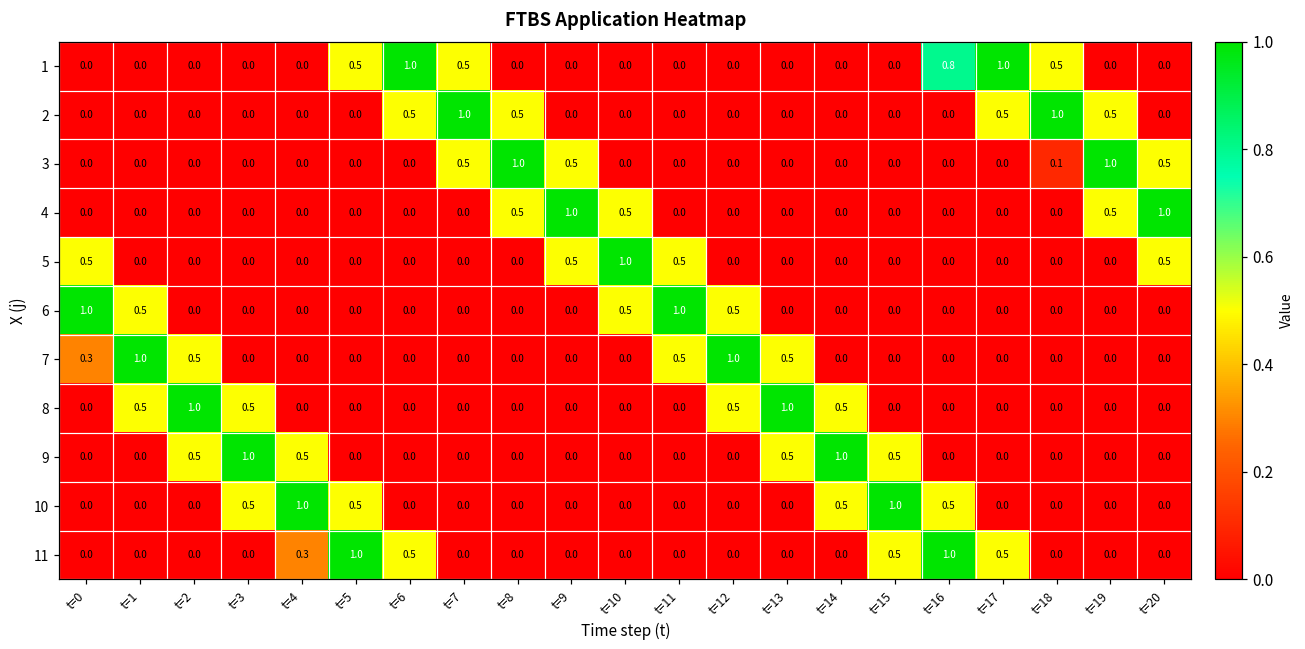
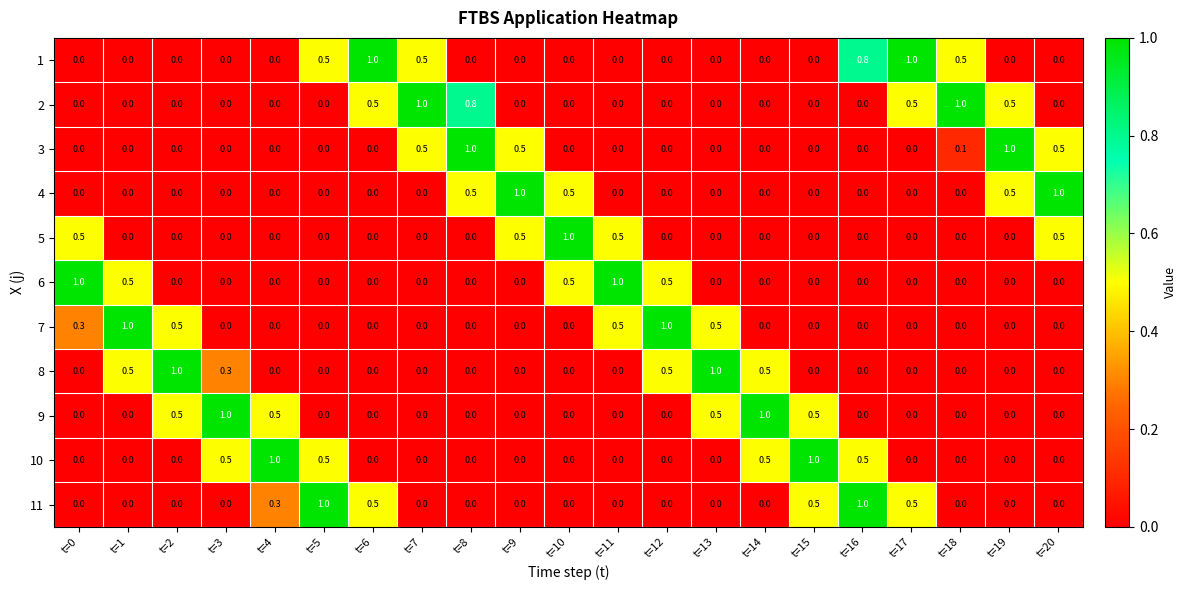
  {
    "2": {
      "t=0": 0.0,
      "t=1": 0.0,
      "t=2": 0.0,
      "t=3": 0.0,
      "t=4": 0.0,
      "t=5": 0.0,
      "t=6": 0.5,
      "t=7": 1.0,
-     "t=8": 0.5,
+     "t=8": 0.8,
      "t=9": 0.0,
      "t=10": 0.0,
      "t=11": 0.0,
      "t=12": 0.0,
      "t=13": 0.0,
      "t=14": 0.0,
      "t=15": 0.0,
      "t=16": 0.0,
      "t=17": 0.5,
      "t=18": 1.0,
      "t=19": 0.5,
      "t=20": 0.0
    },
    "8": {
      "t=0": 0.0,
      "t=1": 0.5,
      "t=2": 1.0,
-     "t=3": 0.5,
+     "t=3": 0.3,
      "t=4": 0.0,
      "t=5": 0.0,
      "t=6": 0.0,
      "t=7": 0.0,
      "t=8": 0.0,
      "t=9": 0.0,
      "t=10": 0.0,
      "t=11": 0.0,
      "t=12": 0.5,
      "t=13": 1.0,
      "t=14": 0.5,
      "t=15": 0.0,
      "t=16": 0.0,
      "t=17": 0.0,
      "t=18": 0.0,
      "t=19": 0.0,
      "t=20": 0.0
    }
  }
